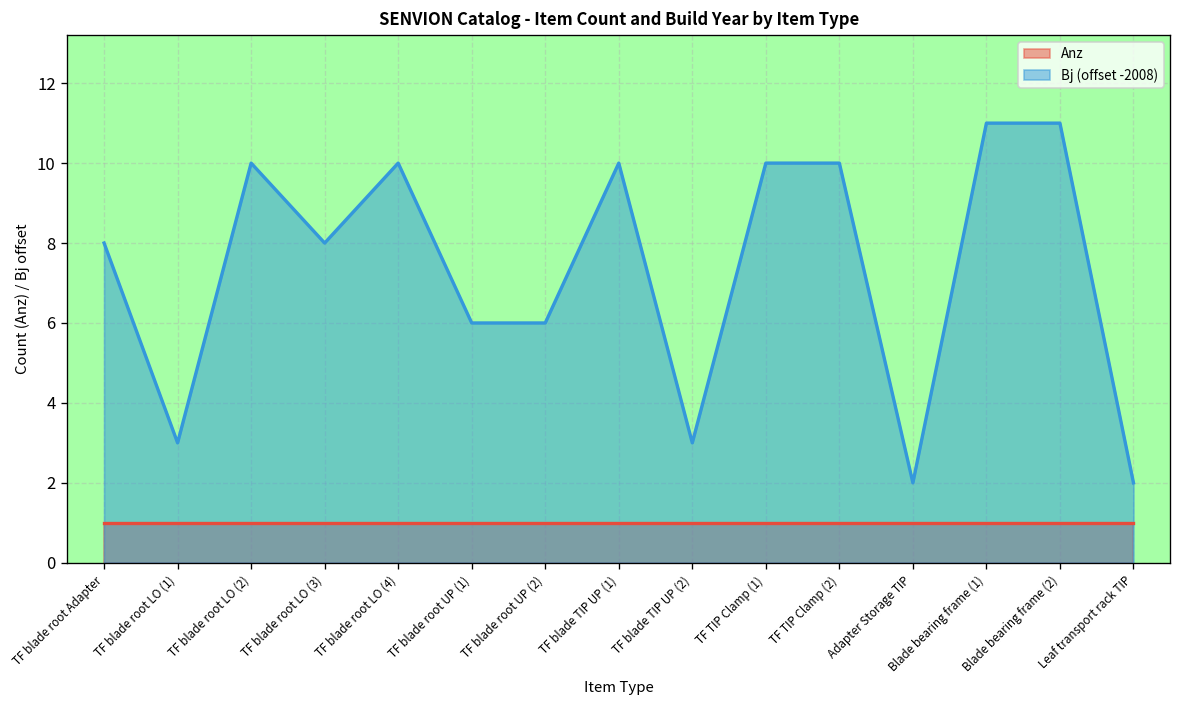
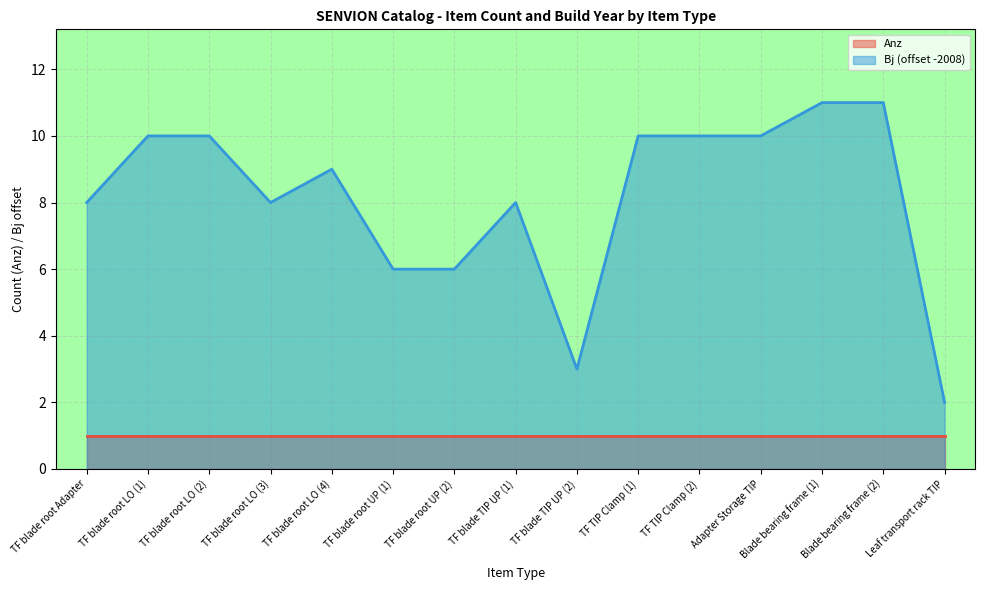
  {
    "Anz": {
      "TF blade root Adapter": 1.0,
      "TF blade root LO (1)": 1.0,
      "TF blade root LO (2)": 1.0,
      "TF blade root LO (3)": 1.0,
      "TF blade root LO (4)": 1.0,
      "TF blade root UP (1)": 1.0,
      "TF blade root UP (2)": 1.0,
      "TF blade TIP UP (1)": 1.0,
      "TF blade TIP UP (2)": 1.0,
      "TF TIP Clamp (1)": 1.0,
      "TF TIP Clamp (2)": 1.0,
      "Adapter Storage TIP": 1.0,
      "Blade bearing frame (1)": 1.0,
      "Blade bearing frame (2)": 1.0,
      "Leaf transport rack TIP": 1.0
    },
    "Bj (offset -2008)": {
      "TF blade root Adapter": 8.0,
-     "TF blade root LO (1)": 3.0,
+     "TF blade root LO (1)": 10.0,
      "TF blade root LO (2)": 10.0,
      "TF blade root LO (3)": 8.0,
-     "TF blade root LO (4)": 10.0,
+     "TF blade root LO (4)": 9.0,
      "TF blade root UP (1)": 6.0,
      "TF blade root UP (2)": 6.0,
-     "TF blade TIP UP (1)": 10.0,
+     "TF blade TIP UP (1)": 8.0,
      "TF blade TIP UP (2)": 3.0,
      "TF TIP Clamp (1)": 10.0,
      "TF TIP Clamp (2)": 10.0,
-     "Adapter Storage TIP": 2.0,
+     "Adapter Storage TIP": 10.0,
      "Blade bearing frame (1)": 11.0,
      "Blade bearing frame (2)": 11.0,
      "Leaf transport rack TIP": 2.0
    }
  }
